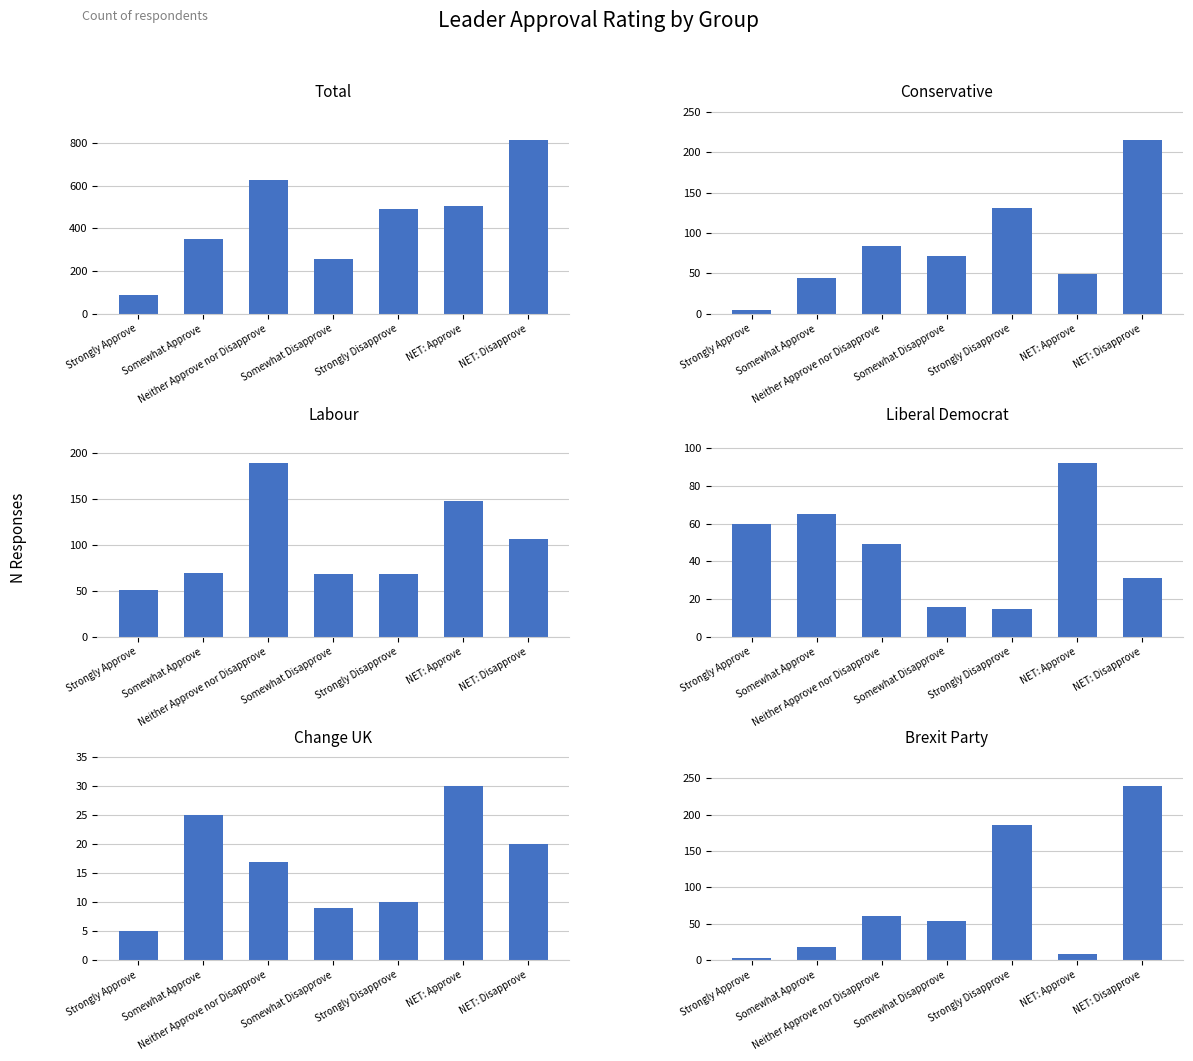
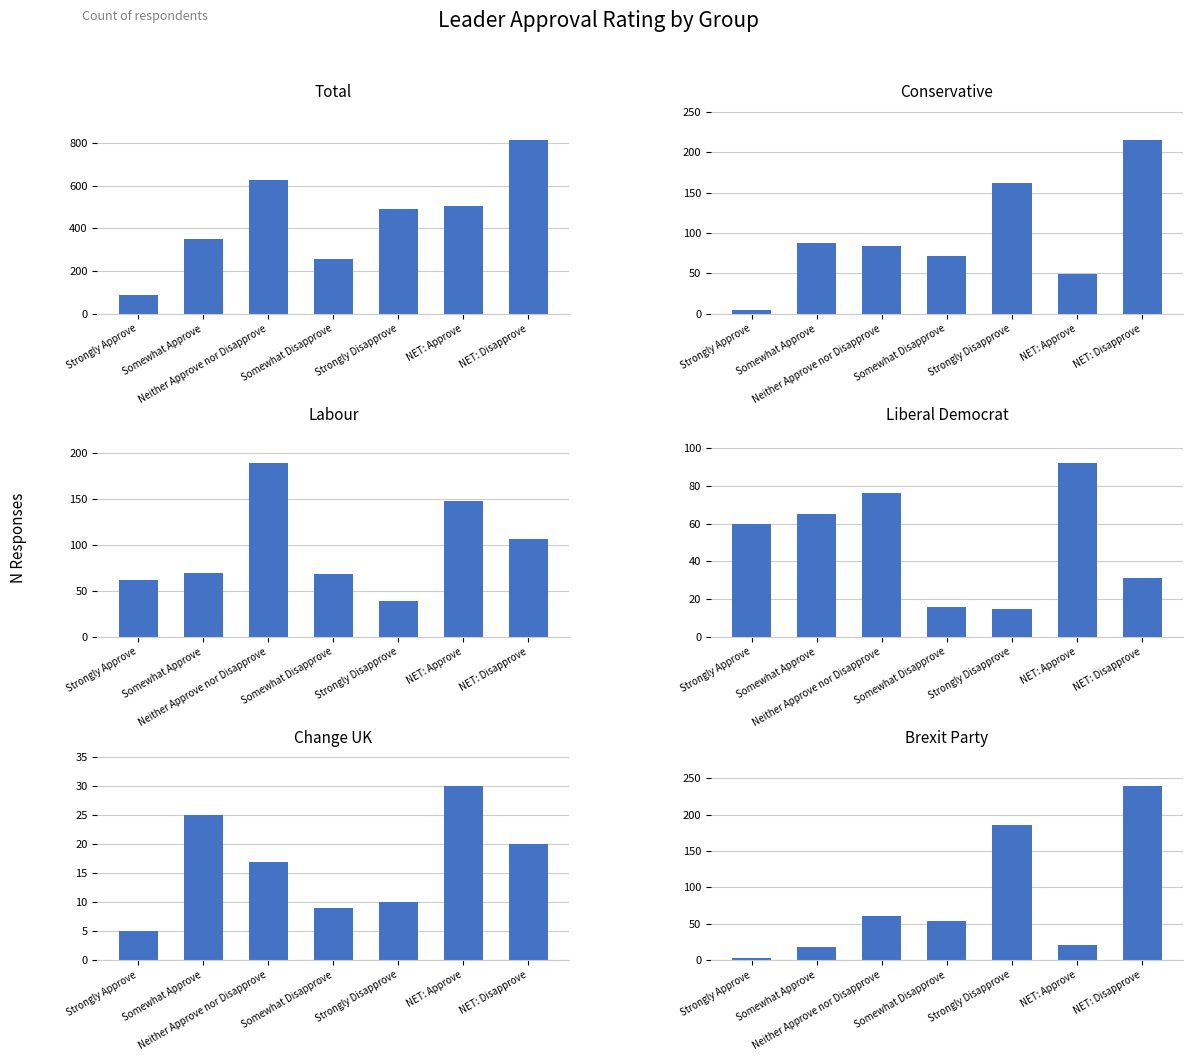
  {
    "Total": {
      "Strongly Approve": 90,
      "Somewhat Approve": 350,
      "Neither Approve nor Disapprove": 630,
      "Somewhat Disapprove": 260,
      "Strongly Disapprove": 490,
      "NET: Approve": 510,
      "NET: Disapprove": 810
    },
    "Conservative": {
      "Strongly Approve": 10,
-     "Somewhat Approve": 40,
+     "Somewhat Approve": 90,
      "Neither Approve nor Disapprove": 80,
      "Somewhat Disapprove": 70,
-     "Strongly Disapprove": 130,
+     "Strongly Disapprove": 160,
      "NET: Approve": 50,
      "NET: Disapprove": 220
    },
    "Labour": {
-     "Strongly Approve": 50,
+     "Strongly Approve": 60,
      "Somewhat Approve": 70,
      "Neither Approve nor Disapprove": 190,
      "Somewhat Disapprove": 70,
-     "Strongly Disapprove": 70,
+     "Strongly Disapprove": 40,
      "NET: Approve": 150,
      "NET: Disapprove": 110
    },
    "Liberal Democrat": {
      "Strongly Approve": 60,
      "Somewhat Approve": 65,
-     "Neither Approve nor Disapprove": 49,
+     "Neither Approve nor Disapprove": 76,
      "Somewhat Disapprove": 16,
      "Strongly Disapprove": 15,
      "NET: Approve": 92,
      "NET: Disapprove": 31
    },
    "Change UK": {
      "Strongly Approve": 5,
      "Somewhat Approve": 25,
      "Neither Approve nor Disapprove": 17,
      "Somewhat Disapprove": 9,
      "Strongly Disapprove": 10,
      "NET: Approve": 30,
      "NET: Disapprove": 20
    },
    "Brexit Party": {
      "Somewhat Approve": 20,
      "Neither Approve nor Disapprove": 60,
      "Somewhat Disapprove": 50,
      "Strongly Disapprove": 190,
-     "NET: Approve": 10,
+     "NET: Approve": 20,
      "NET: Disapprove": 240
    }
  }
